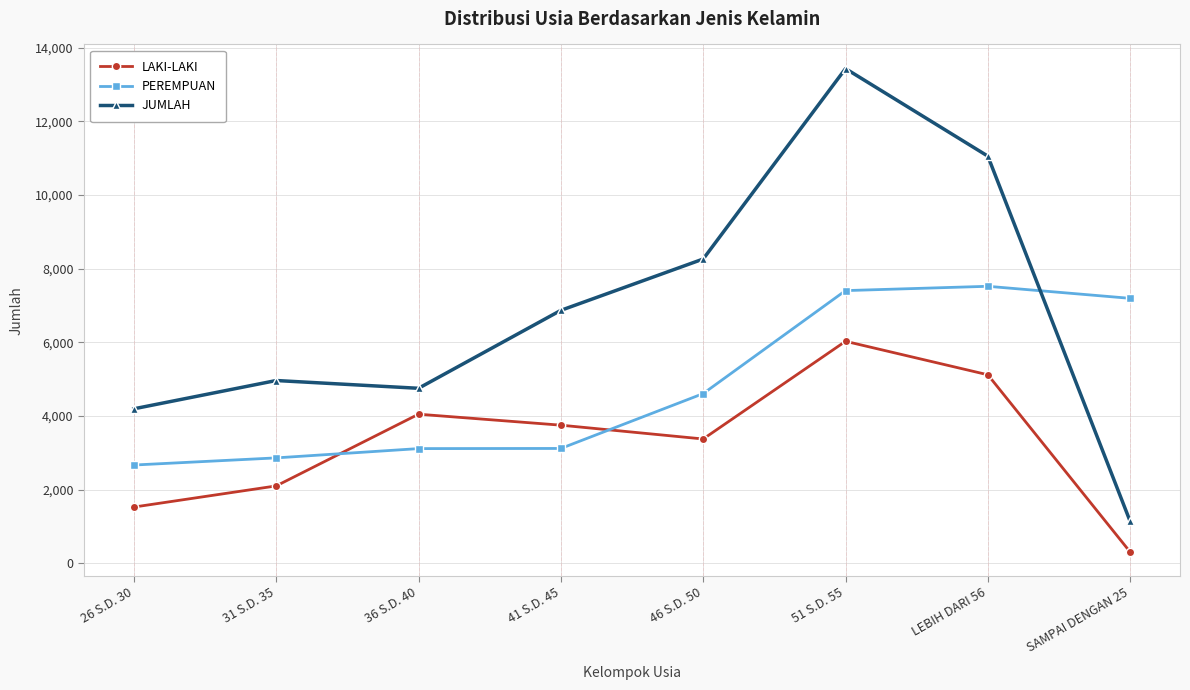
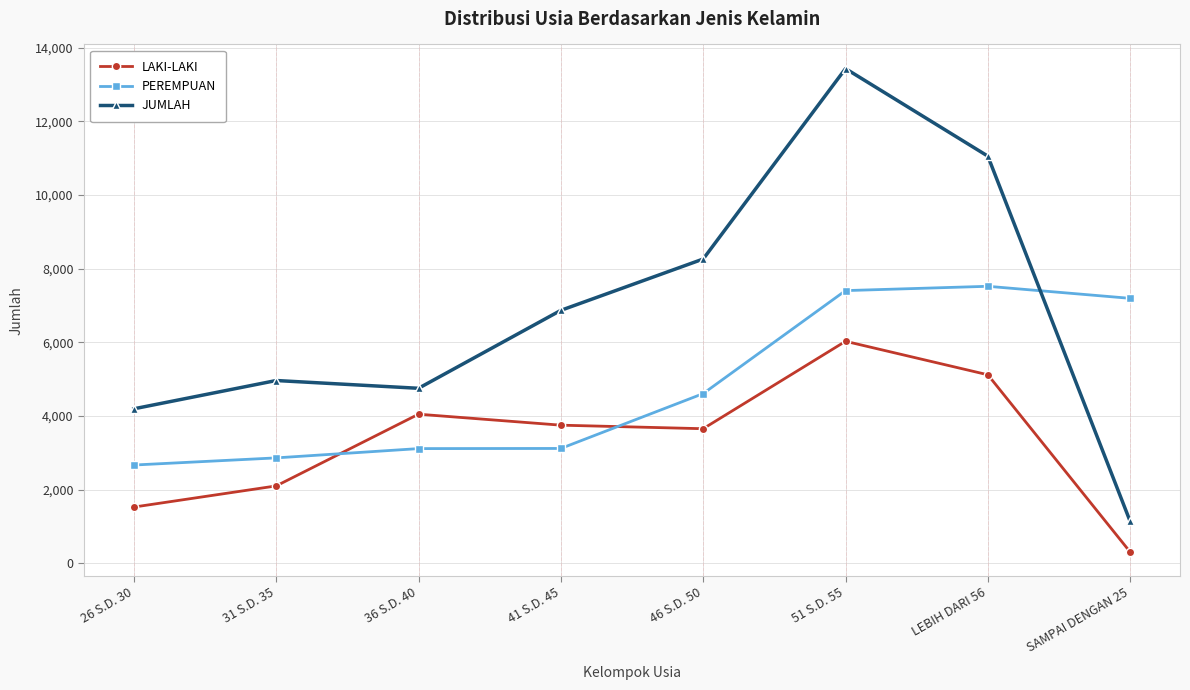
  {
    "LAKI-LAKI": {
      "26 S.D. 30": "1,500",
      "31 S.D. 35": "2,100",
      "36 S.D. 40": "4,000",
      "41 S.D. 45": "3,700",
-     "46 S.D. 50": "3,400",
+     "46 S.D. 50": "3,700",
      "51 S.D. 55": "6,000",
      "LEBIH DARI 56": "5,100",
      "SAMPAI DENGAN 25": "300"
    },
    "PEREMPUAN": {
      "26 S.D. 30": "2,700",
      "31 S.D. 35": "2,900",
      "36 S.D. 40": "3,100",
      "41 S.D. 45": "3,100",
      "46 S.D. 50": "4,600",
      "51 S.D. 55": "7,400",
      "LEBIH DARI 56": "7,500",
      "SAMPAI DENGAN 25": "7,200"
    },
    "JUMLAH": {
      "26 S.D. 30": "4,200",
      "31 S.D. 35": "5,000",
      "36 S.D. 40": "4,800",
      "41 S.D. 45": "6,900",
      "46 S.D. 50": "8,300",
      "51 S.D. 55": "13,400",
      "LEBIH DARI 56": "11,100",
      "SAMPAI DENGAN 25": "1,100"
    }
  }
